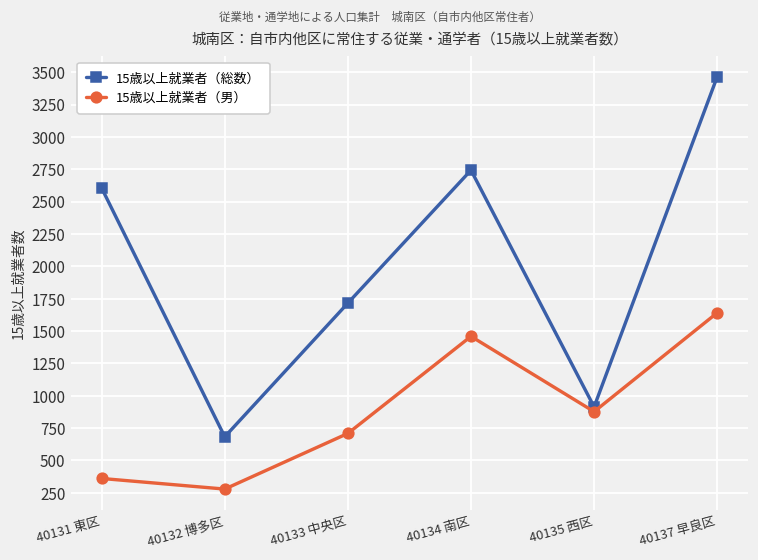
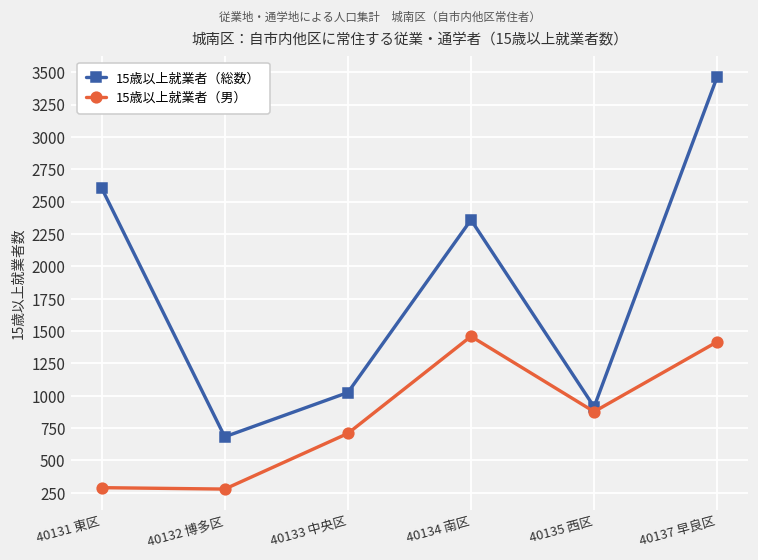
  {
    "15歳以上就業者（総数）": {
      "40131 東区": 2610,
      "40132 博多区": 680,
-     "40133 中央区": 1720,
-     "40134 南区": 2740,
+     "40133 中央区": 1030,
+     "40134 南区": 2360,
      "40135 西区": 910,
      "40137 早良区": 3470
    },
    "15歳以上就業者（男）": {
-     "40131 東区": 360,
+     "40131 東区": 290,
      "40132 博多区": 280,
      "40133 中央区": 710,
      "40134 南区": 1460,
      "40135 西区": 880,
-     "40137 早良区": 1640
+     "40137 早良区": 1420
    }
  }
